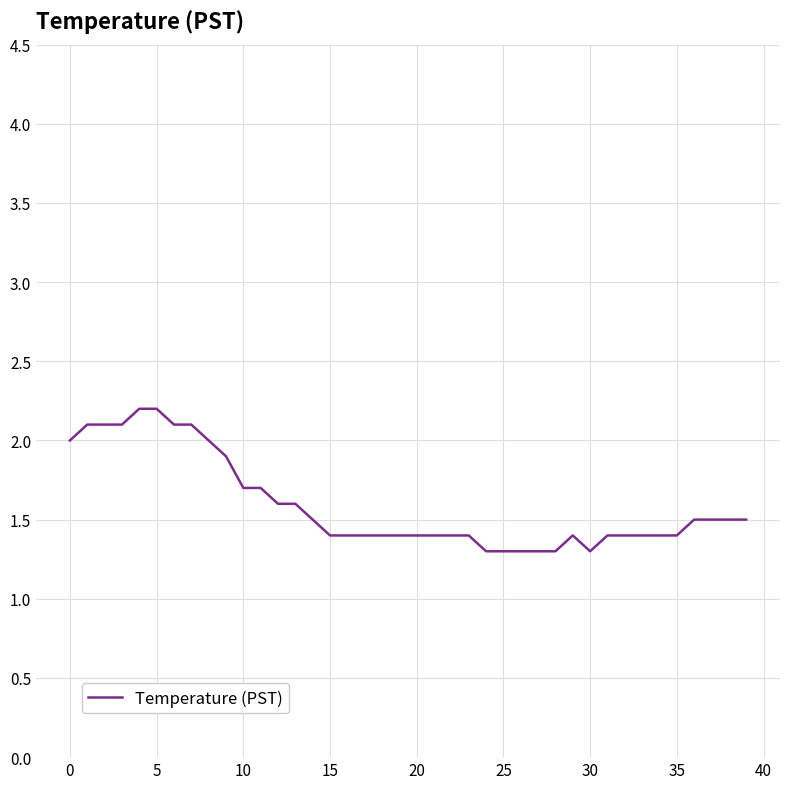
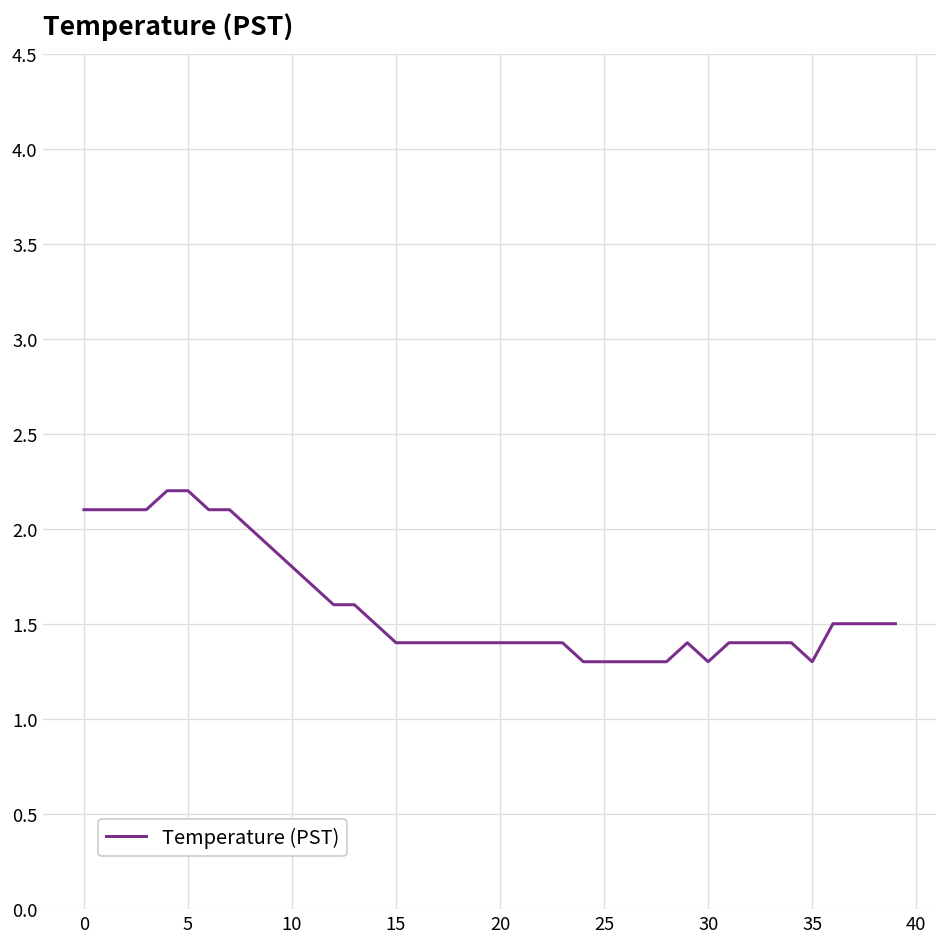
  {
-   "0": 2.0,
+   "0": 2.1,
    "5": 2.2,
-   "10": 1.7,
+   "10": 1.8,
    "15": 1.4,
    "20": 1.4,
    "25": 1.3,
    "30": 1.3,
-   "35": 1.4
+   "35": 1.3
  }
